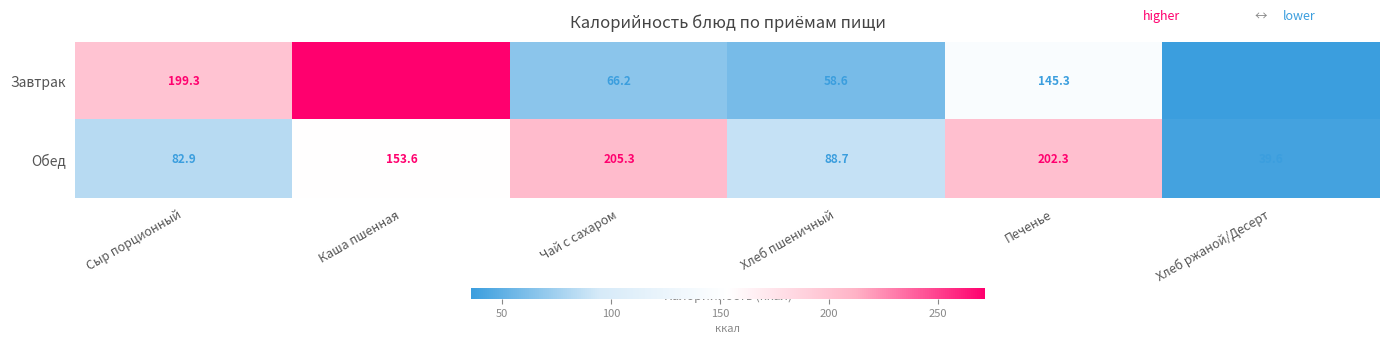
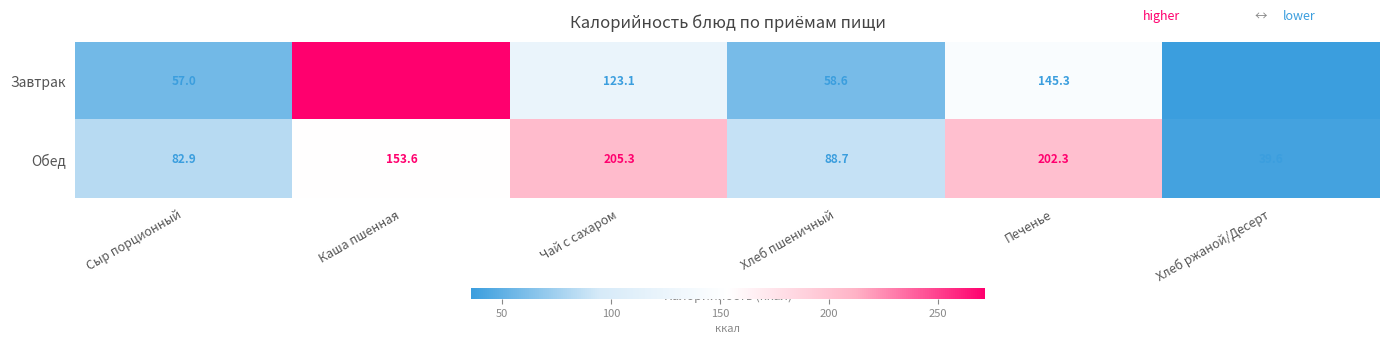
  {
    "Завтрак": {
-     "Сыр порционный": 199.3,
-     "Чай с сахаром": 66.2,
+     "Сыр порционный": 57.0,
+     "Чай с сахаром": 123.1,
      "Хлеб пшеничный": 58.6,
      "Печенье": 145.3
    },
    "Обед": {
      "Сыр порционный": 82.9,
      "Каша пшенная": 153.6,
      "Чай с сахаром": 205.3,
      "Хлеб пшеничный": 88.7,
      "Печенье": 202.3
    }
  }
